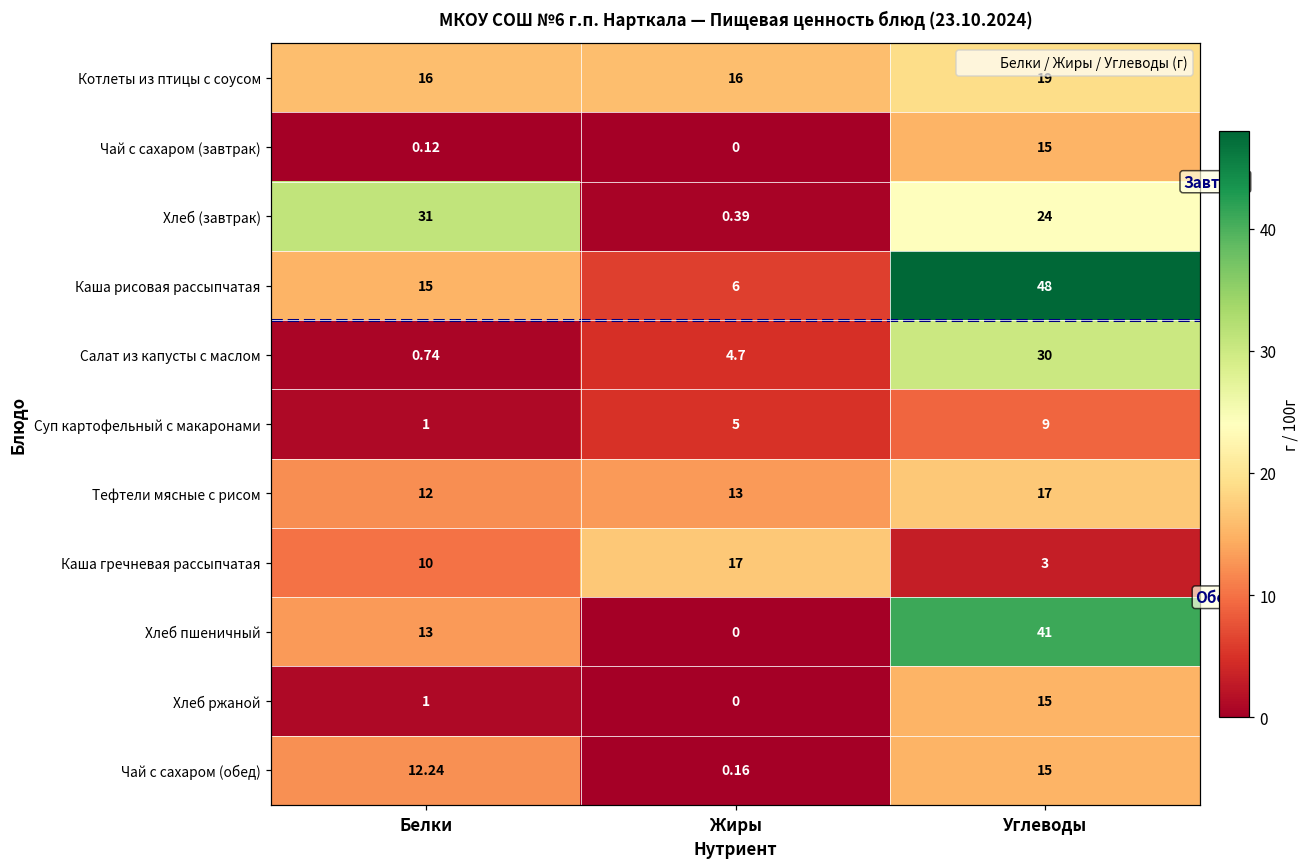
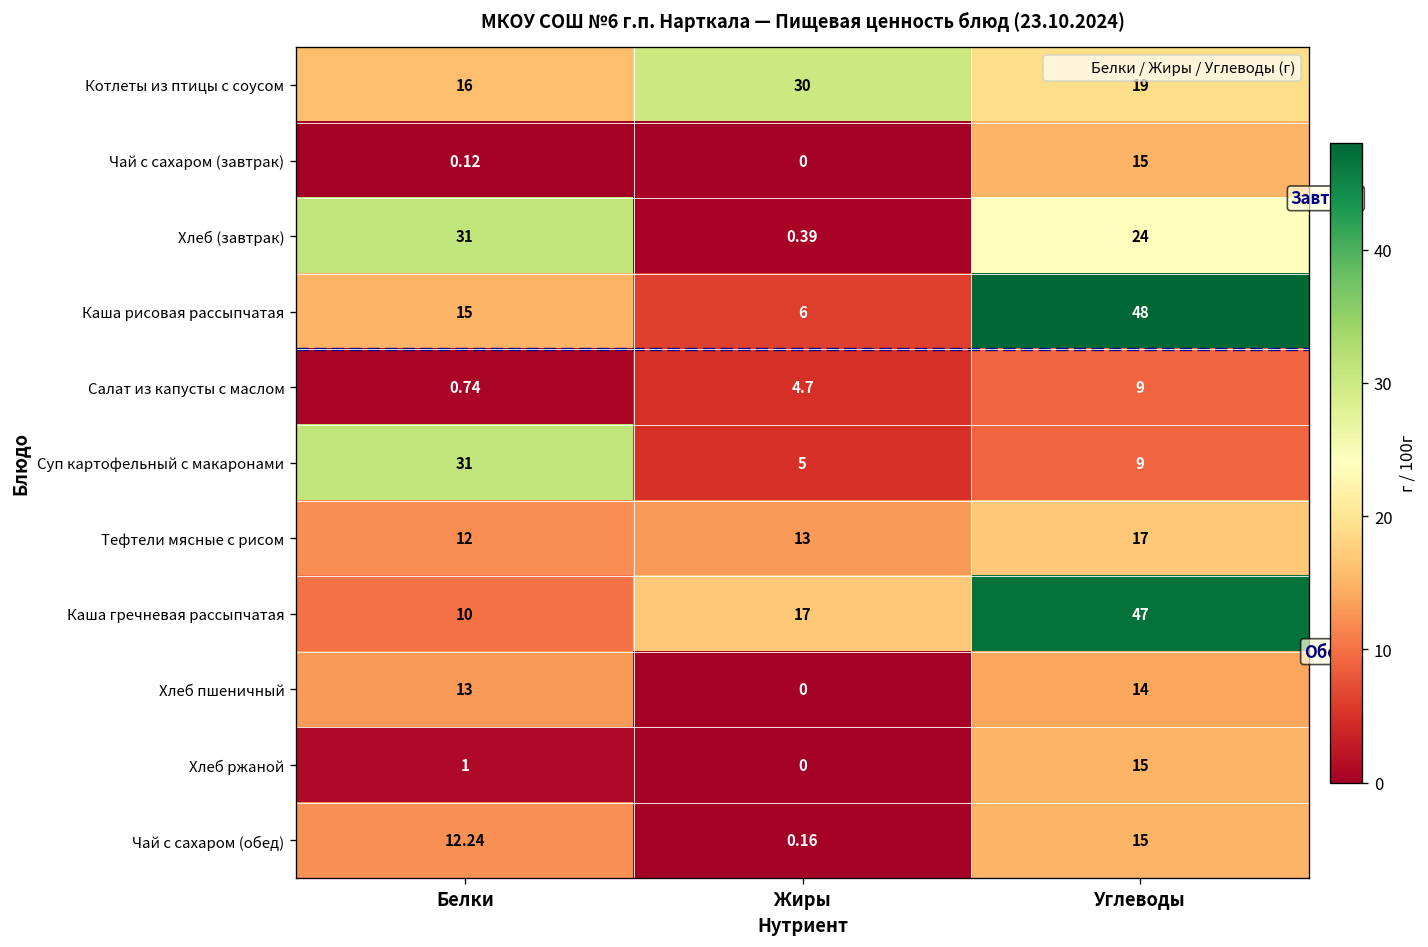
  {
    "Котлеты из птицы с соусом": {
      "Белки": 16,
-     "Жиры": 16
+     "Жиры": 30
    },
    "Чай с сахаром (завтрак)": {
      "Белки": 0.12,
      "Жиры": 0,
      "Углеводы": 15
    },
    "Хлеб (завтрак)": {
      "Белки": 31,
      "Жиры": 0.39,
      "Углеводы": 24
    },
    "Каша рисовая рассыпчатая": {
      "Белки": 15,
      "Жиры": 6,
      "Углеводы": 48
    },
    "Салат из капусты с маслом": {
      "Белки": 0.74,
      "Жиры": 4.7,
-     "Углеводы": 30
+     "Углеводы": 9
    },
    "Суп картофельный с макаронами": {
-     "Белки": 1,
+     "Белки": 31,
      "Жиры": 5,
      "Углеводы": 9
    },
    "Тефтели мясные с рисом": {
      "Белки": 12,
      "Жиры": 13,
      "Углеводы": 17
    },
    "Каша гречневая рассыпчатая": {
      "Белки": 10,
      "Жиры": 17,
-     "Углеводы": 3
+     "Углеводы": 47
    },
    "Хлеб пшеничный": {
      "Белки": 13,
      "Жиры": 0,
-     "Углеводы": 41
+     "Углеводы": 14
    },
    "Хлеб ржаной": {
      "Белки": 1,
      "Жиры": 0,
      "Углеводы": 15
    },
    "Чай с сахаром (обед)": {
      "Белки": 12.24,
      "Жиры": 0.16,
      "Углеводы": 15
    }
  }
